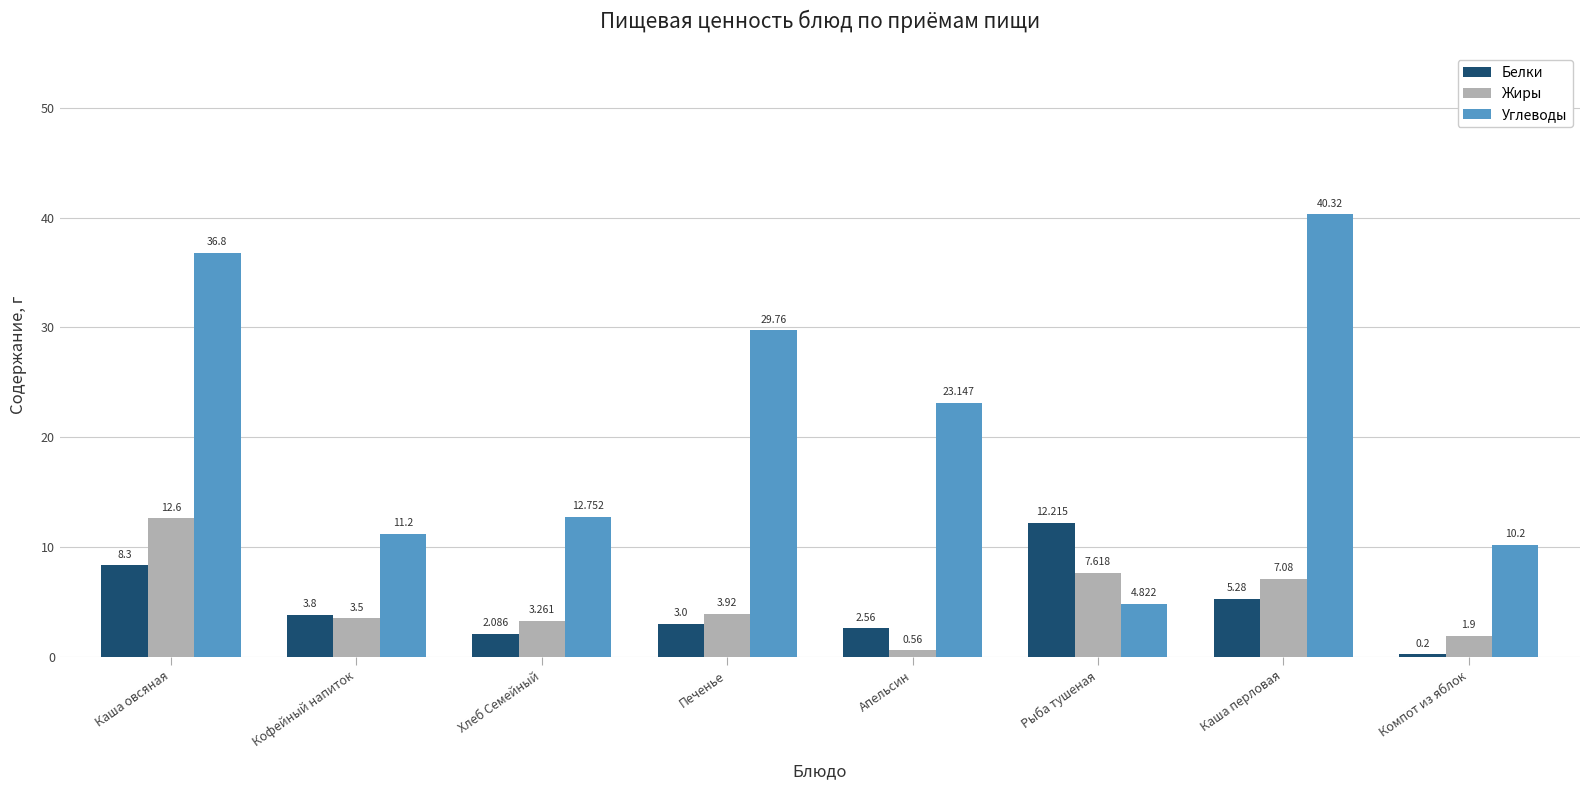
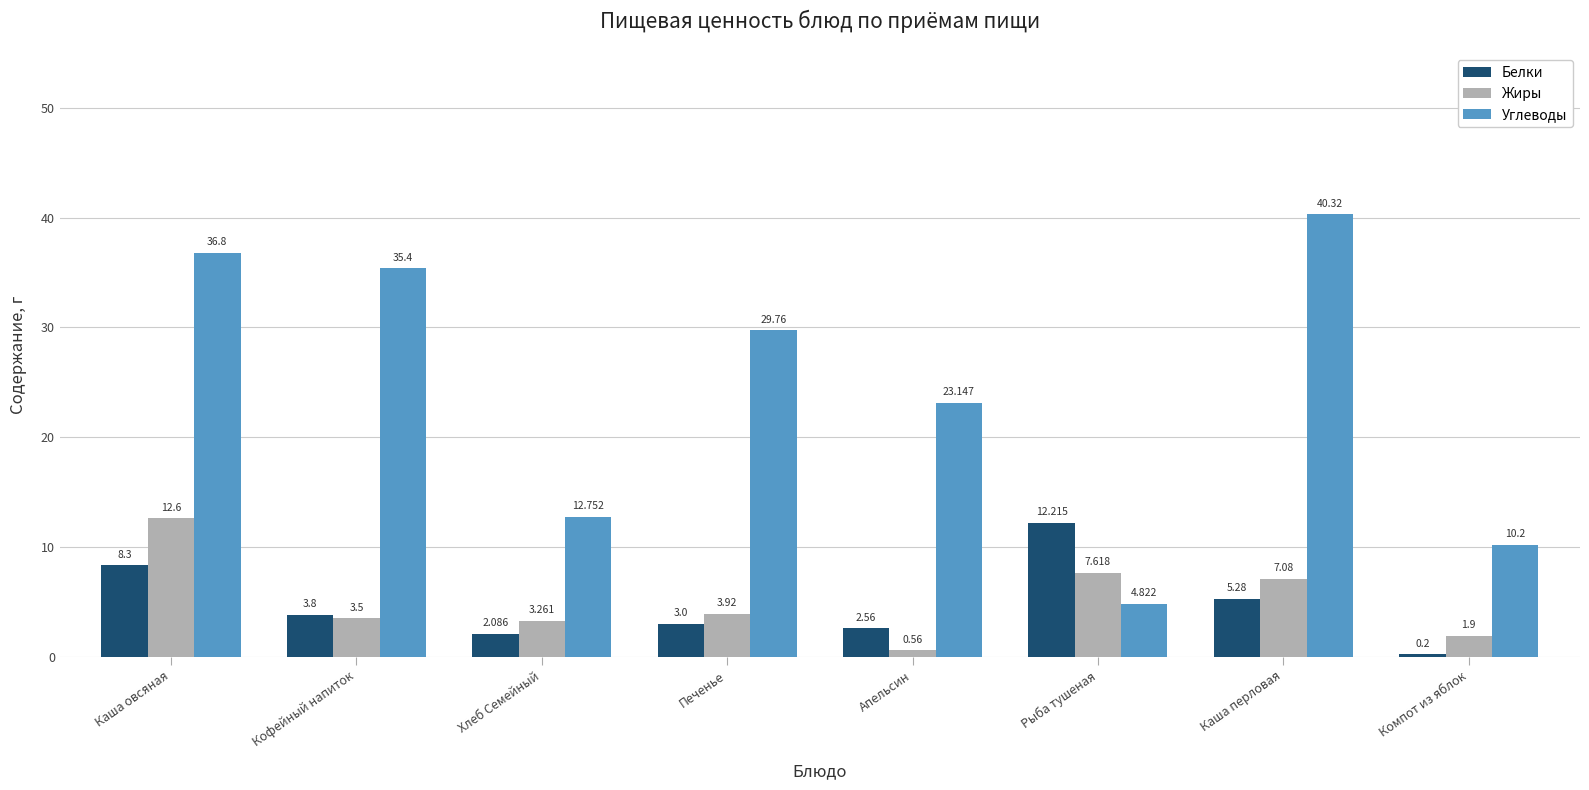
  {
    "Белки": {
      "Каша овсяная": 8.3,
      "Кофейный напиток": 3.8,
      "Хлеб Семейный": 2.086,
      "Печенье": 3.0,
      "Апельсин": 2.56,
      "Рыба тушеная": 12.215,
      "Каша перловая": 5.28,
      "Компот из яблок": 0.2
    },
    "Жиры": {
      "Каша овсяная": 12.6,
      "Кофейный напиток": 3.5,
      "Хлеб Семейный": 3.261,
      "Печенье": 3.92,
      "Апельсин": 0.56,
      "Рыба тушеная": 7.618,
      "Каша перловая": 7.08,
      "Компот из яблок": 1.9
    },
    "Углеводы": {
      "Каша овсяная": 36.8,
-     "Кофейный напиток": 11.2,
+     "Кофейный напиток": 35.4,
      "Хлеб Семейный": 12.752,
      "Печенье": 29.76,
      "Апельсин": 23.147,
      "Рыба тушеная": 4.822,
      "Каша перловая": 40.32,
      "Компот из яблок": 10.2
    }
  }
